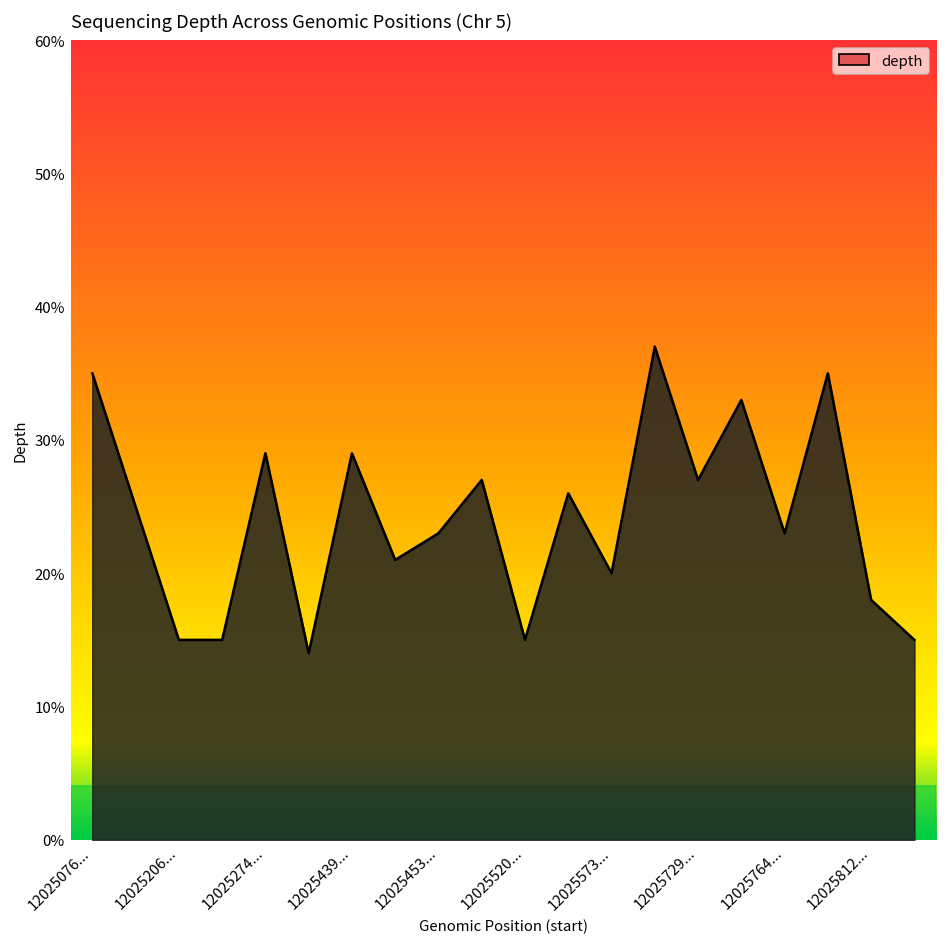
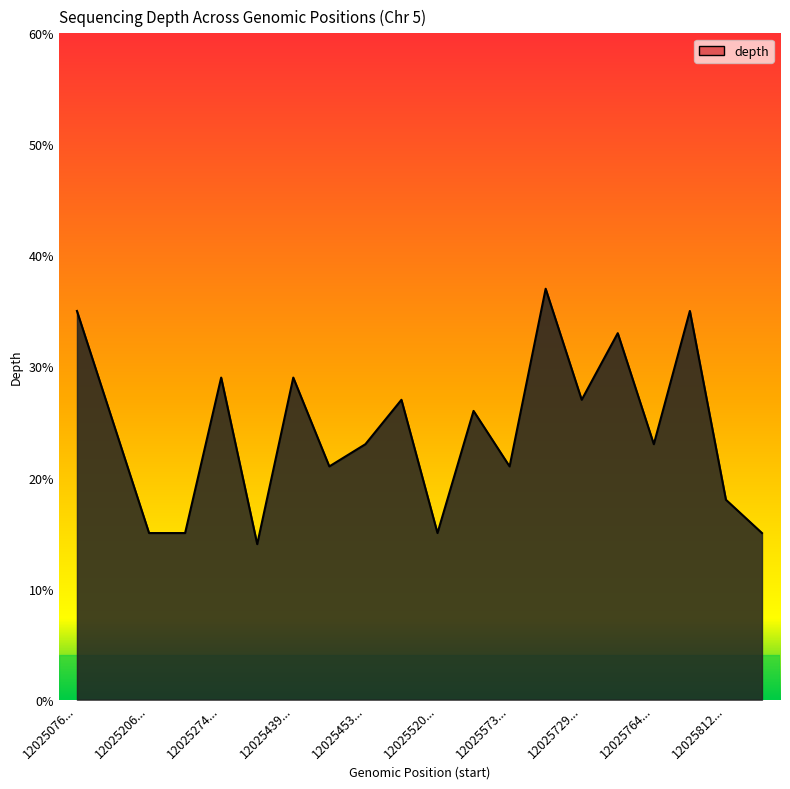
  {
    "12025076...": "35%",
    "12025206...": "15%",
    "12025274...": "29%",
    "12025439...": "29%",
    "12025453...": "23%",
    "12025520...": "15%",
-   "12025573...": "20%",
+   "12025573...": "21%",
    "12025729...": "27%",
    "12025764...": "23%",
    "12025812...": "18%"
  }
